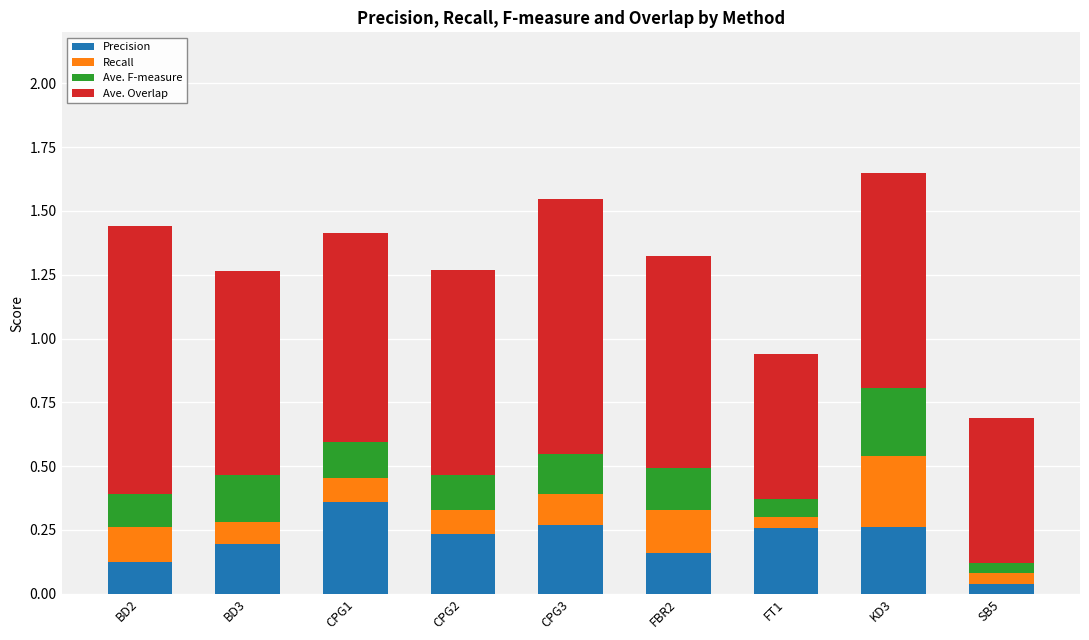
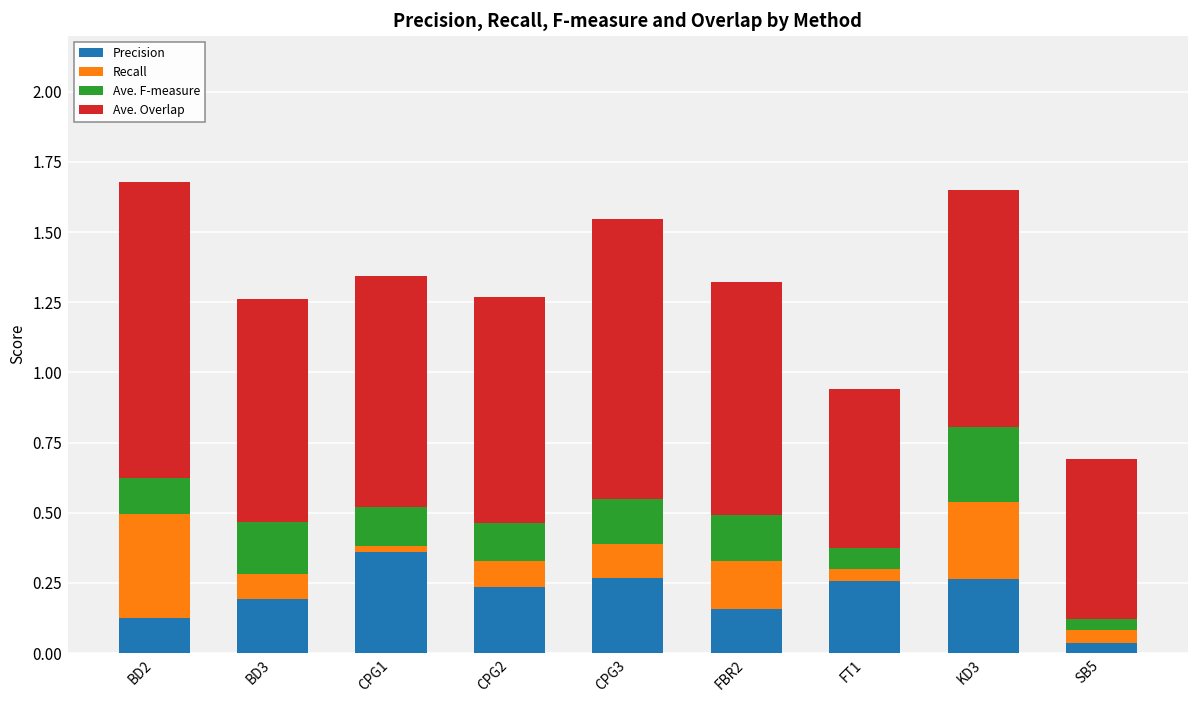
  {
    "Precision": {
      "BD2": 0.13,
      "BD3": 0.19,
      "CPG1": 0.36,
      "CPG2": 0.24,
      "CPG3": 0.27,
      "FBR2": 0.16,
      "FT1": 0.26,
      "KD3": 0.26,
      "SB5": 0.04
    },
    "Recall": {
-     "BD2": 0.14,
+     "BD2": 0.37,
      "BD3": 0.09,
-     "CPG1": 0.09,
+     "CPG1": 0.02,
      "CPG2": 0.09,
      "CPG3": 0.12,
      "FBR2": 0.17,
      "FT1": 0.04,
      "KD3": 0.28,
      "SB5": 0.04
    },
    "Ave. F-measure": {
      "BD2": 0.13,
      "BD3": 0.19,
      "CPG1": 0.14,
      "CPG2": 0.14,
      "CPG3": 0.16,
      "FBR2": 0.16,
      "FT1": 0.07,
      "KD3": 0.27,
      "SB5": 0.04
    },
    "Ave. Overlap": {
      "BD2": 1.05,
      "BD3": 0.80,
      "CPG1": 0.82,
      "CPG2": 0.80,
      "CPG3": 1.00,
      "FBR2": 0.83,
      "FT1": 0.57,
      "KD3": 0.84,
      "SB5": 0.57
    }
  }
